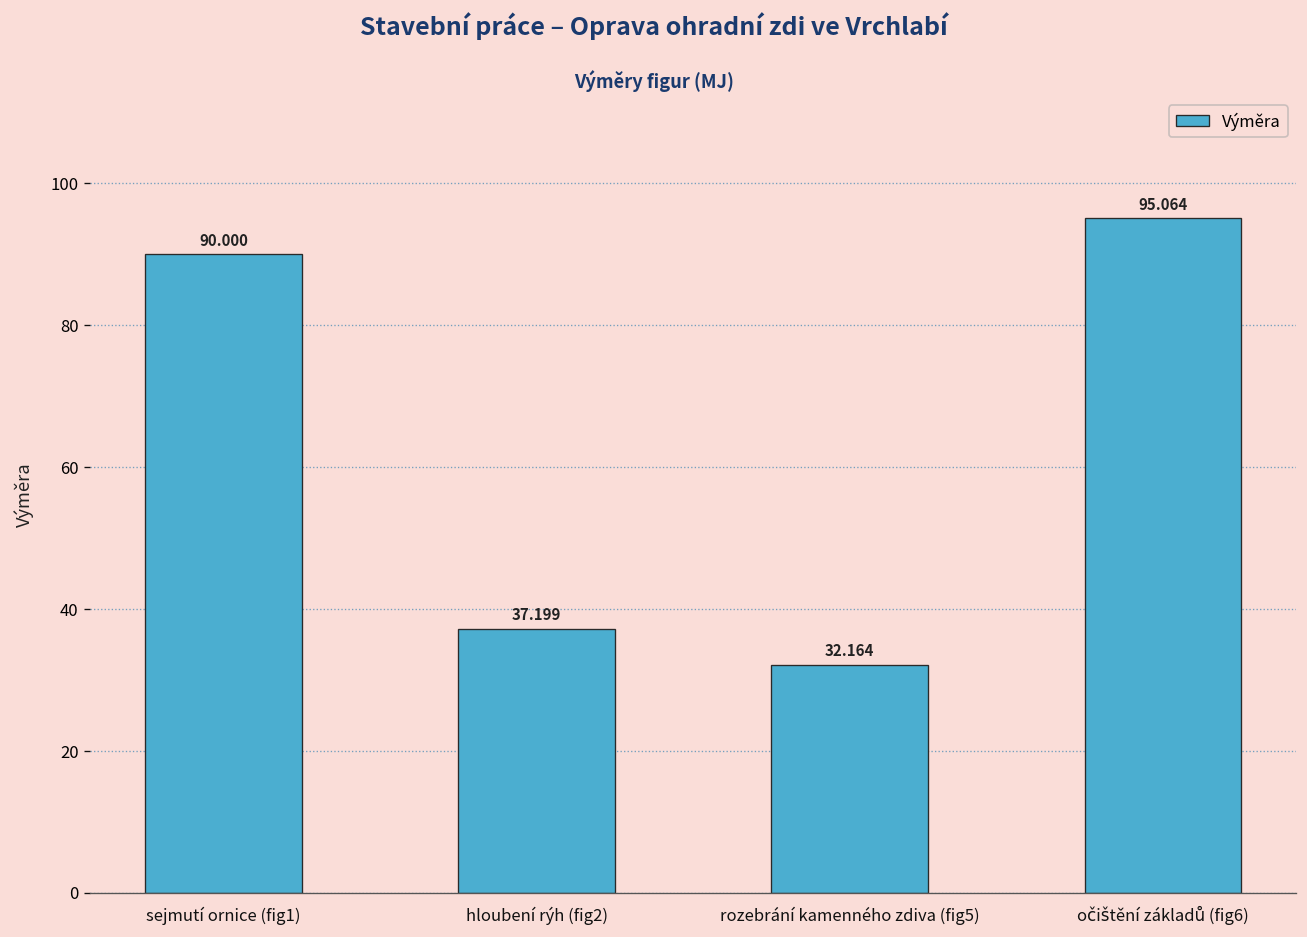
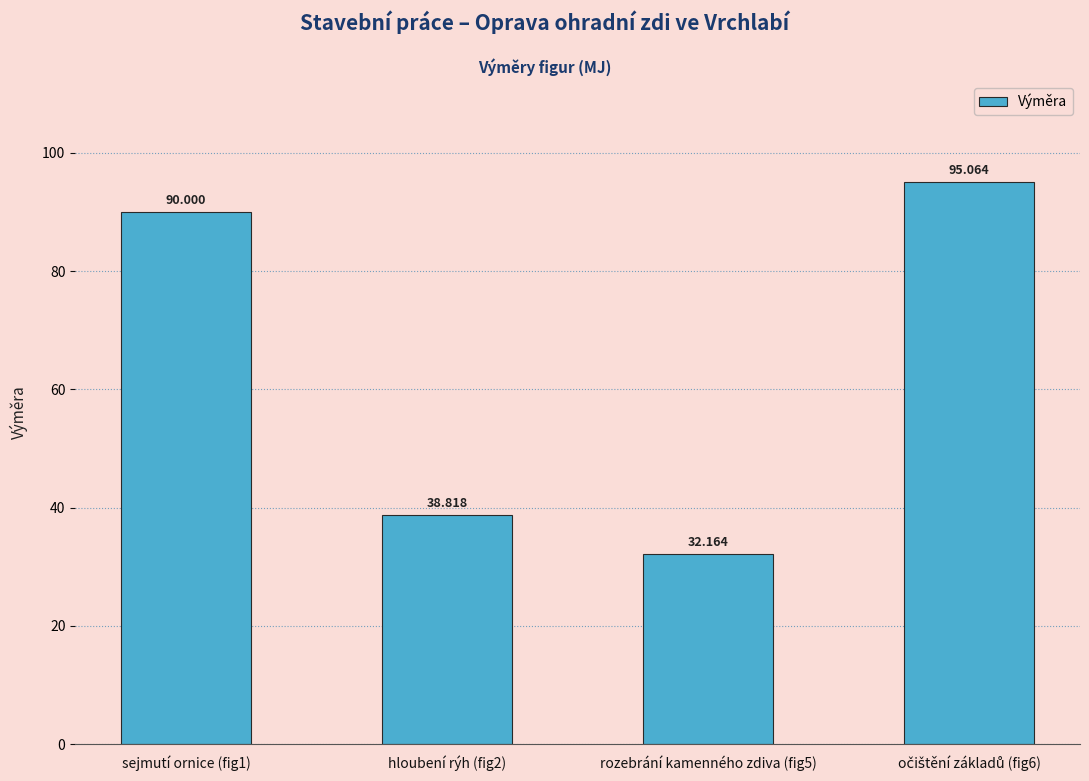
  {
    "sejmutí ornice (fig1)": 90.000,
-   "hloubení rýh (fig2)": 37.199,
+   "hloubení rýh (fig2)": 38.818,
    "rozebrání kamenného zdiva (fig5)": 32.164,
    "očištění základů (fig6)": 95.064
  }
